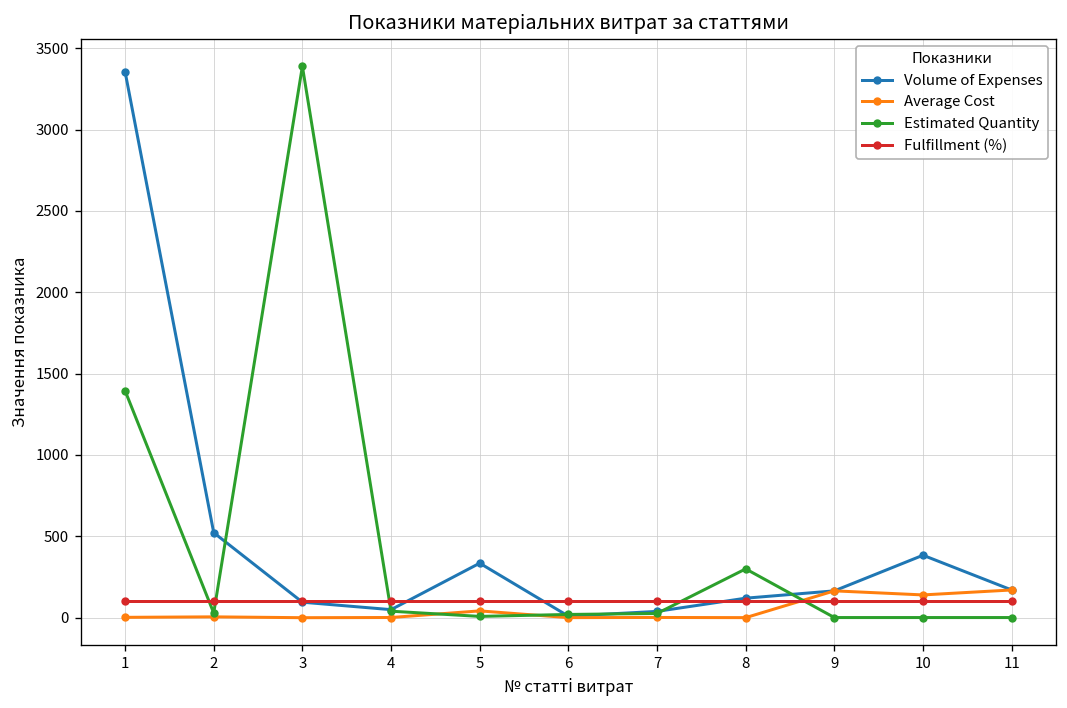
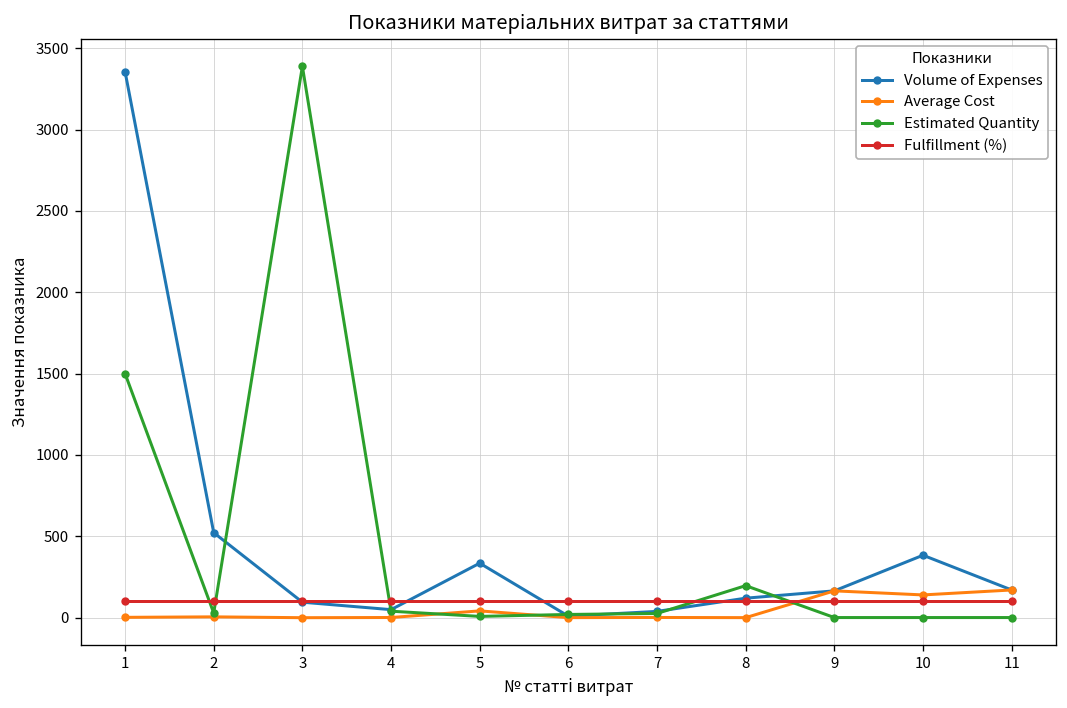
  {
    "Volume of Expenses": {
      "1": 3360,
      "2": 520,
      "5": 340,
      "8": 120,
      "10": 380
    },
    "Average Cost": {
      "1": 0,
      "2": 10,
      "3": 0,
      "4": 0,
      "5": 40,
      "7": 0,
      "8": 0,
      "10": 140
    },
    "Estimated Quantity": {
-     "1": 1400,
+     "1": 1500,
      "2": 30,
      "3": 3390,
      "5": 10,
-     "8": 300,
+     "8": 200,
      "9": 0,
      "10": 0,
      "11": 0
    },
    "Fulfillment (%)": {
      "1": 100,
      "2": 100,
      "4": 100,
      "5": 100,
      "6": 100,
      "7": 100,
      "8": 100,
      "9": 100,
      "10": 100,
      "11": 100
    }
  }
